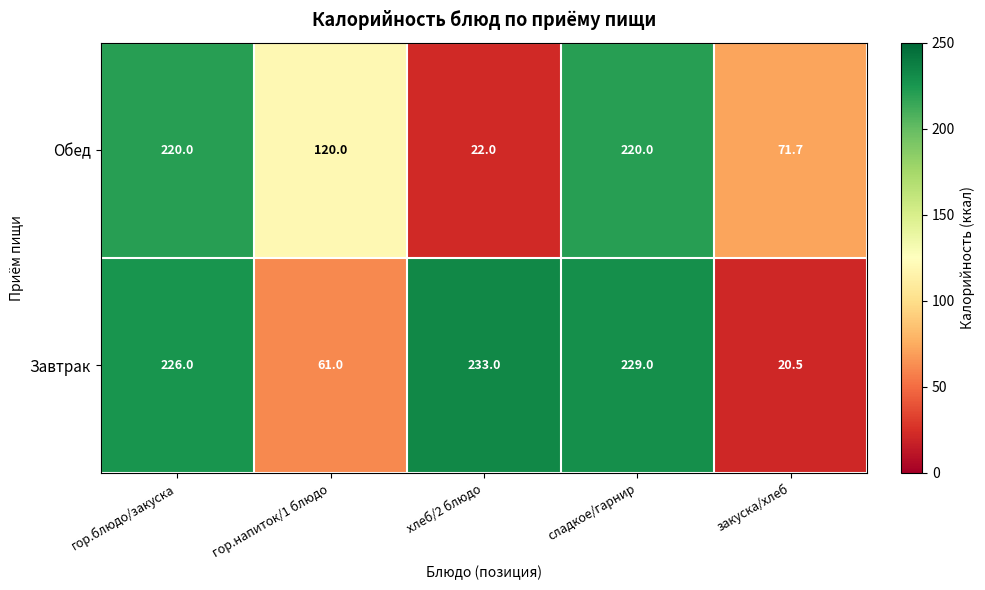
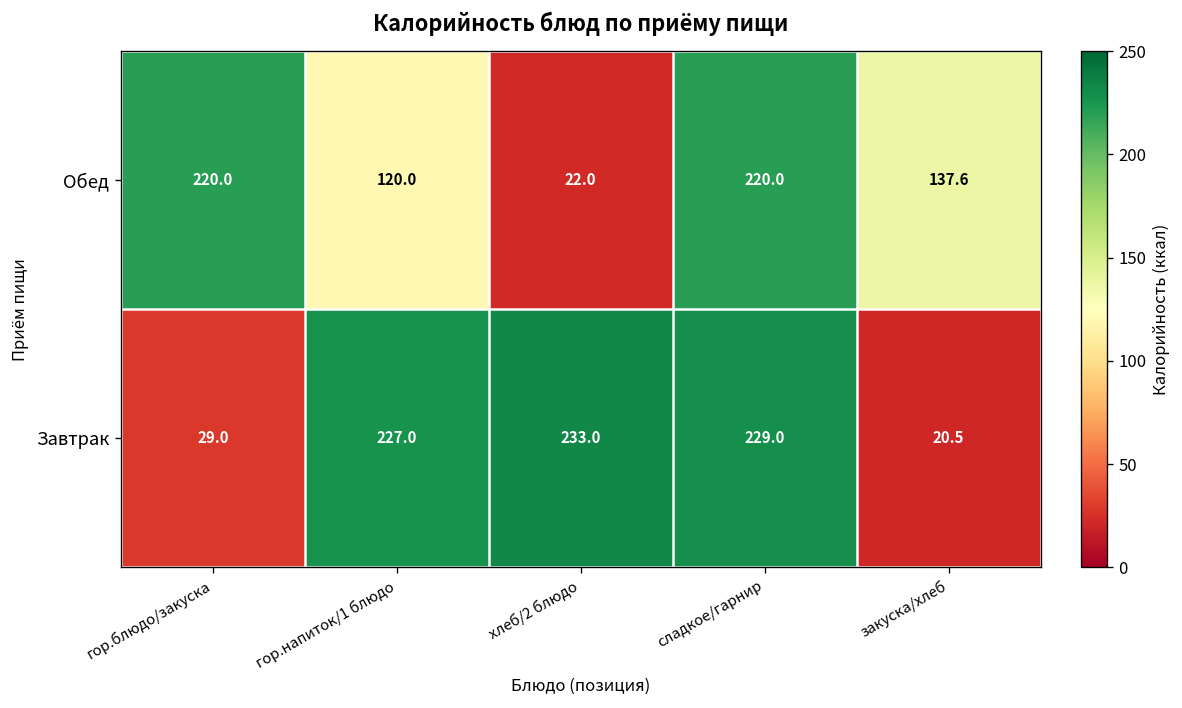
  {
    "Обед": {
      "гор.блюдо/закуска": 220.0,
      "гор.напиток/1 блюдо": 120.0,
      "хлеб/2 блюдо": 22.0,
      "сладкое/гарнир": 220.0,
-     "закуска/хлеб": 71.7
+     "закуска/хлеб": 137.6
    },
    "Завтрак": {
-     "гор.блюдо/закуска": 226.0,
-     "гор.напиток/1 блюдо": 61.0,
+     "гор.блюдо/закуска": 29.0,
+     "гор.напиток/1 блюдо": 227.0,
      "хлеб/2 блюдо": 233.0,
      "сладкое/гарнир": 229.0,
      "закуска/хлеб": 20.5
    }
  }
